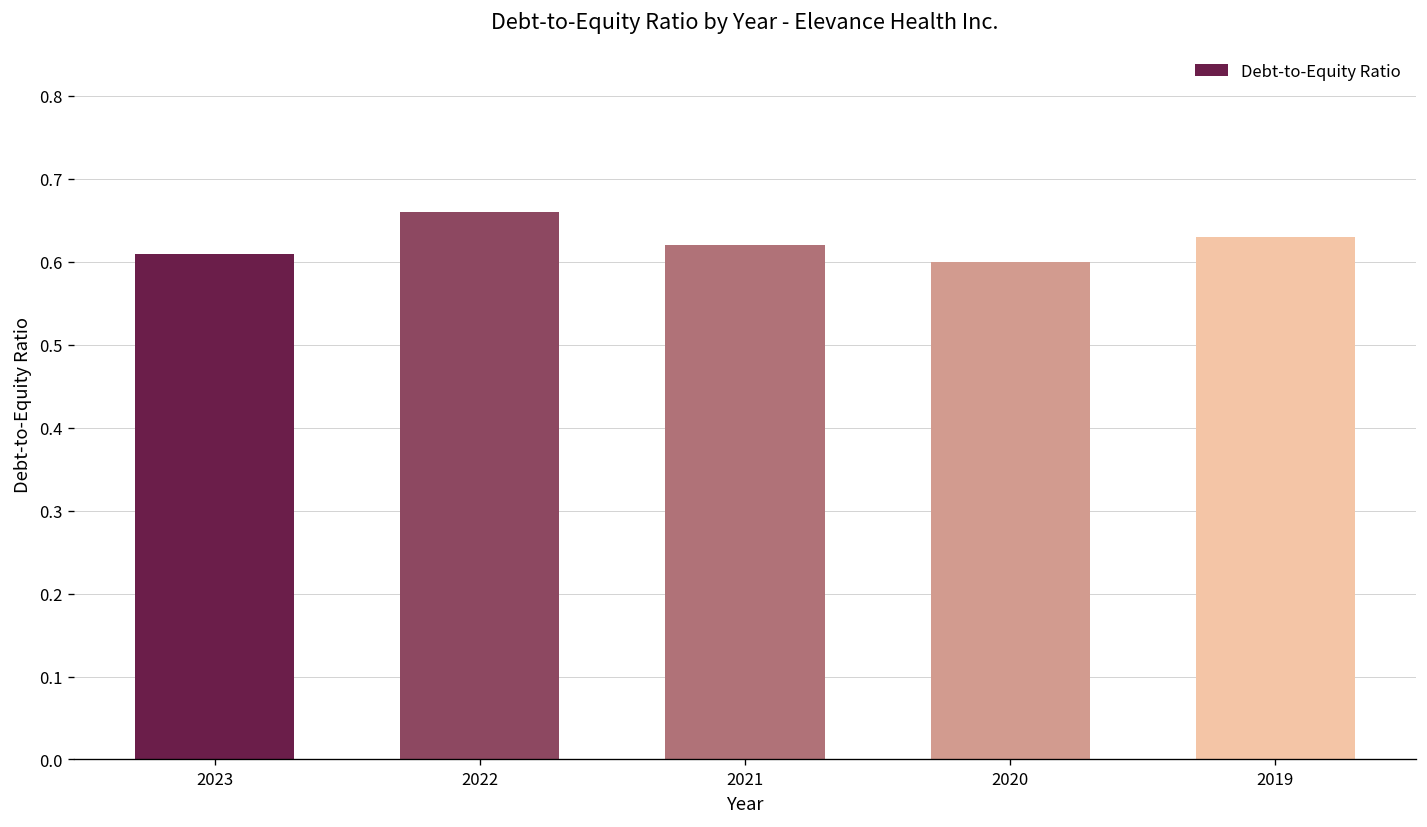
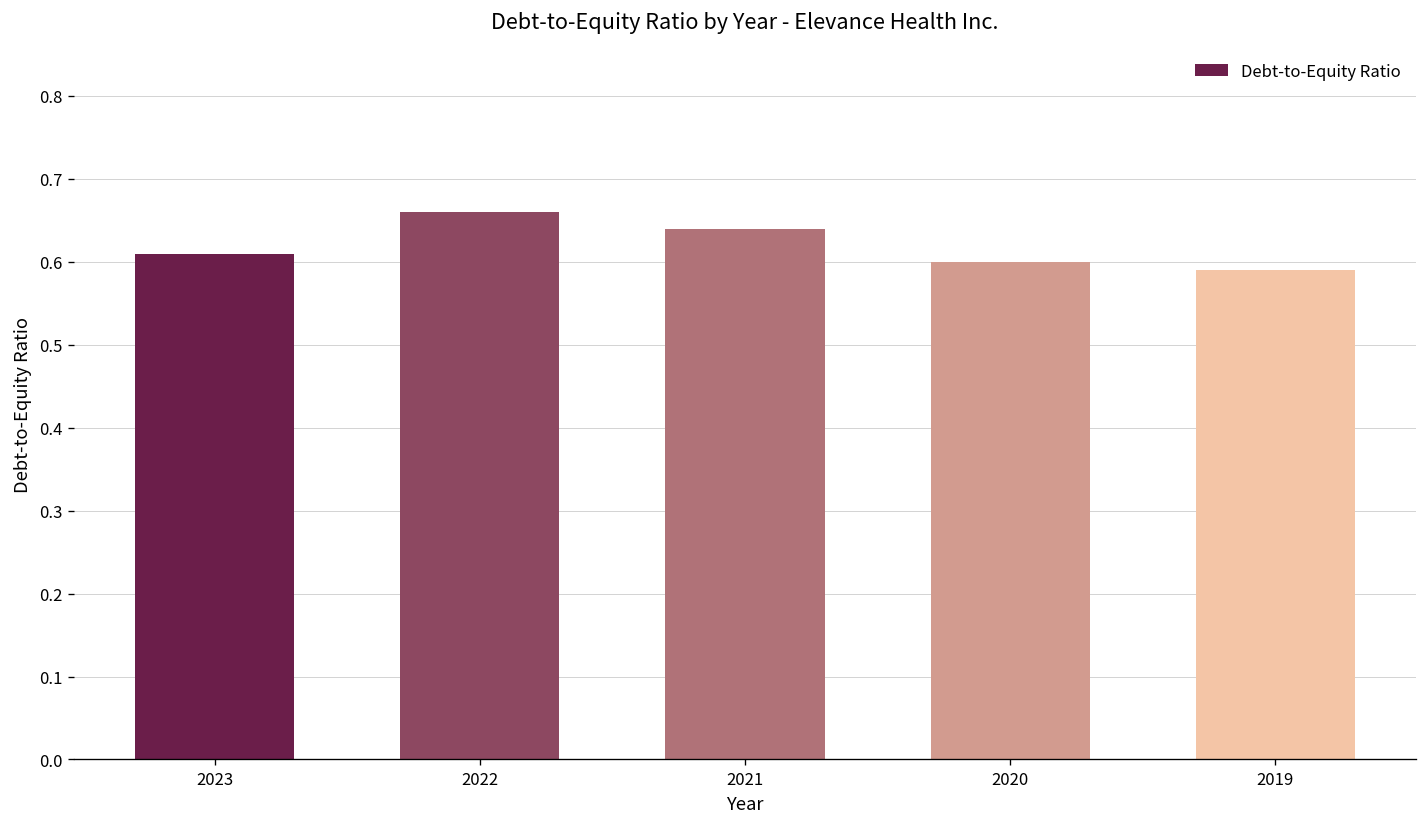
  {
    "2023": 0.61,
    "2022": 0.66,
-   "2021": 0.62,
+   "2021": 0.64,
    "2020": 0.60,
-   "2019": 0.63
+   "2019": 0.59
  }
